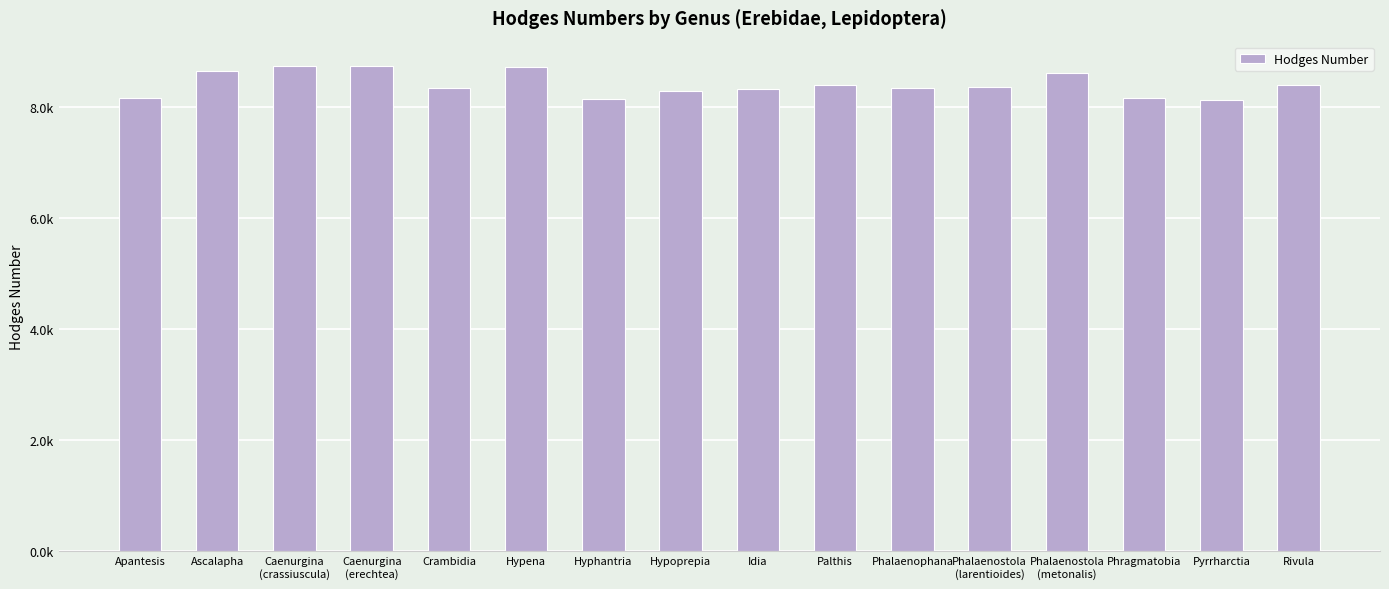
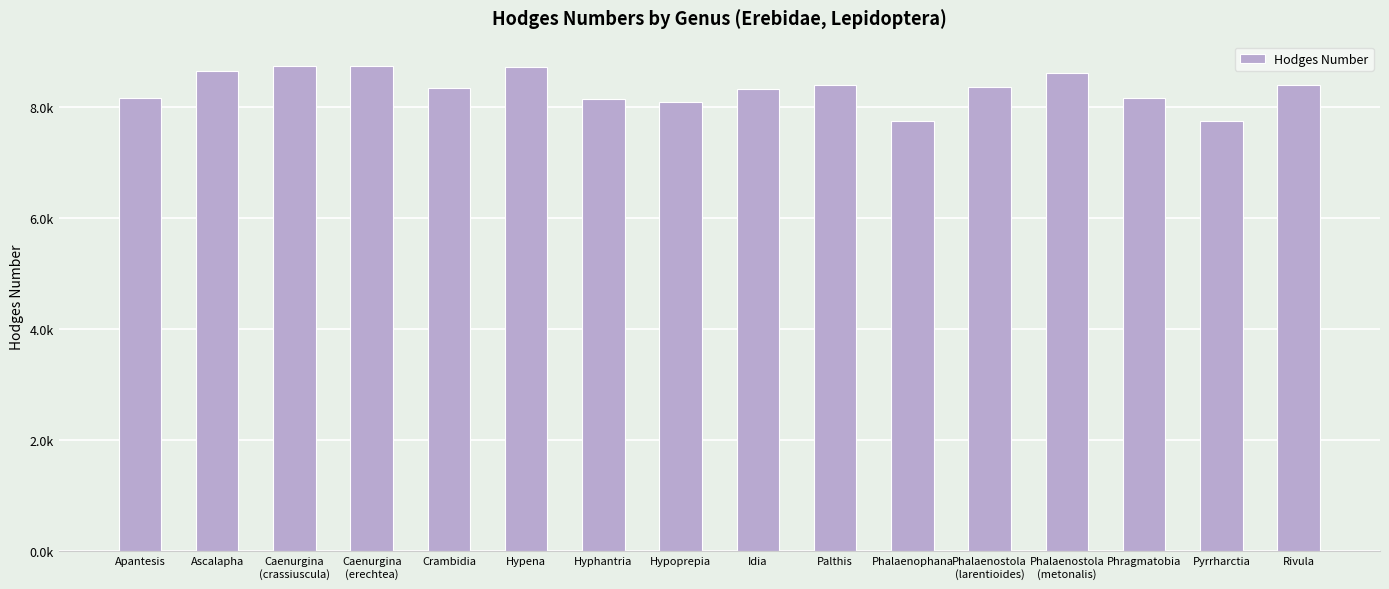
  {
    "Apantesis": 8200,
    "Ascalapha": 8600,
    "Caenurgina (crassiuscula)": 8700,
    "Caenurgina (erechtea)": 8700,
    "Crambidia": 8300,
    "Hypena": 8700,
    "Hyphantria": 8100,
-   "Hypoprepia": 8300,
+   "Hypoprepia": 8100,
    "Idia": 8300,
    "Palthis": 8400,
-   "Phalaenophana": 8300,
+   "Phalaenophana": 7700,
    "Phalaenostola (larentioides)": 8400,
    "Phalaenostola (metonalis)": 8600,
    "Phragmatobia": 8200,
-   "Pyrrharctia": 8100,
+   "Pyrrharctia": 7800,
    "Rivula": 8400
  }
